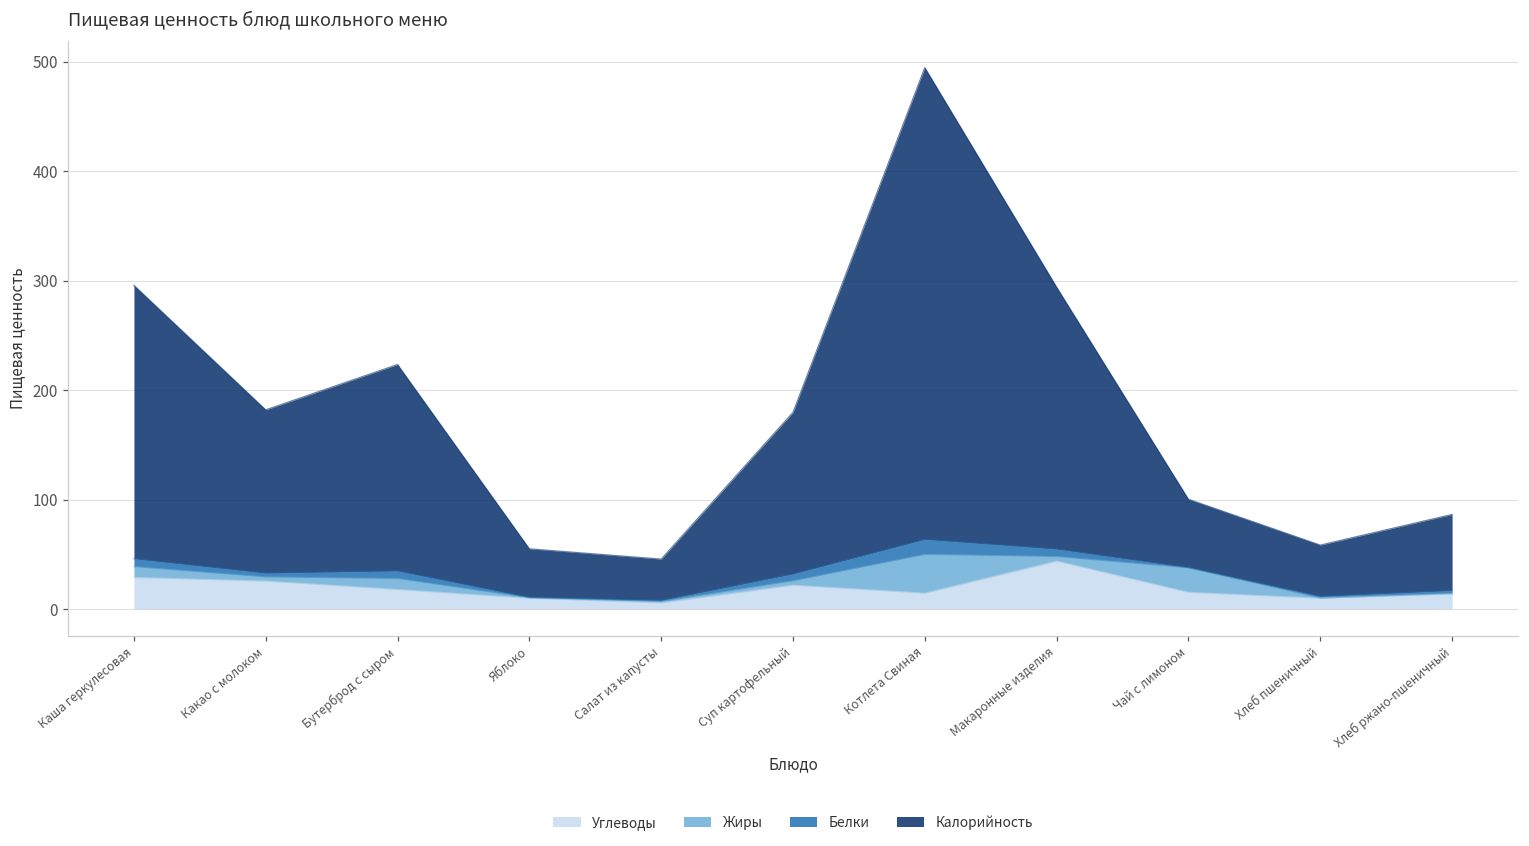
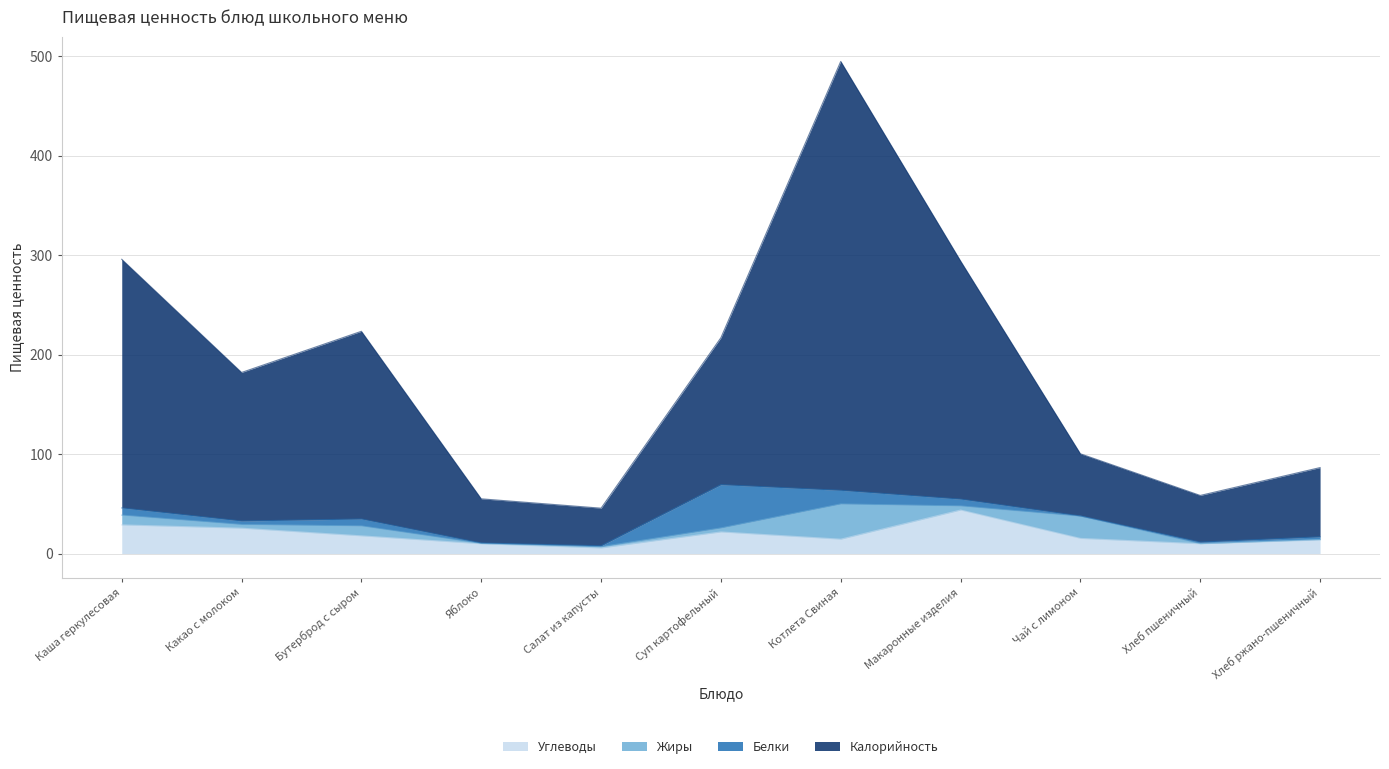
  {
    "Углеводы": {
      "Каша геркулесовая": 30,
      "Какао с молоком": 30,
      "Бутерброд с сыром": 20,
      "Суп картофельный": 20,
      "Котлета Свиная": 10,
      "Макаронные изделия": 40,
      "Чай с лимоном": 20
    },
    "Жиры": {
      "Каша геркулесовая": 10,
      "Какао с молоком": 0,
      "Бутерброд с сыром": 10,
      "Суп картофельный": 0,
      "Котлета Свиная": 40,
      "Макаронные изделия": 0
    },
    "Белки": {
      "Каша геркулесовая": 10,
      "Какао с молоком": 0,
      "Бутерброд с сыром": 10,
-     "Суп картофельный": 10,
+     "Суп картофельный": 40,
      "Котлета Свиная": 10,
      "Макаронные изделия": 10,
      "Хлеб ржано-пшеничный": 0
    },
    "Калорийность": {
      "Каша геркулесовая": 250,
      "Какао с молоком": 150,
      "Бутерброд с сыром": 190,
      "Яблоко": 40,
      "Салат из капусты": 40,
      "Суп картофельный": 150,
      "Котлета Свиная": 430,
      "Макаронные изделия": 240,
      "Чай с лимоном": 60,
      "Хлеб пшеничный": 50,
      "Хлеб ржано-пшеничный": 70
    }
  }
